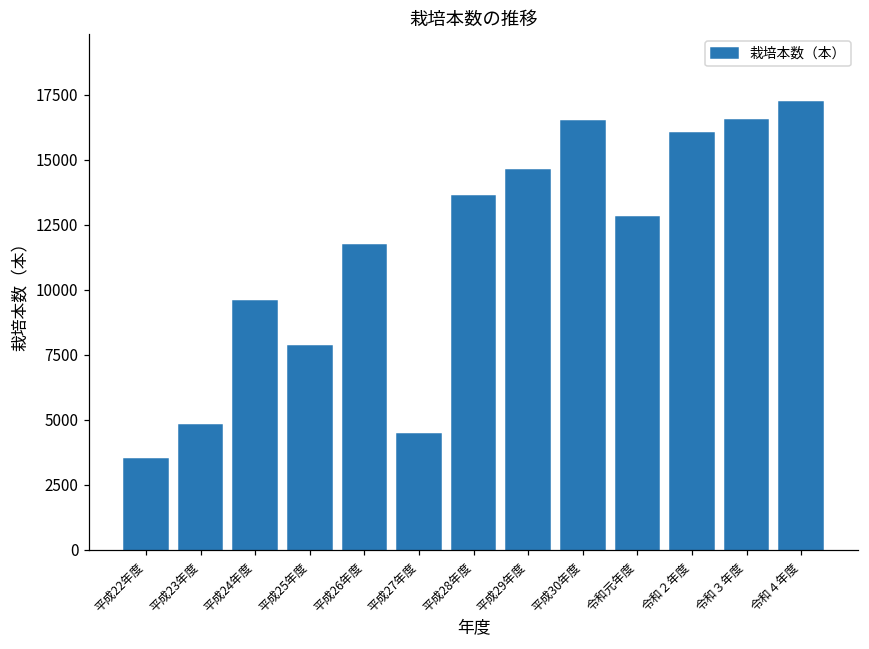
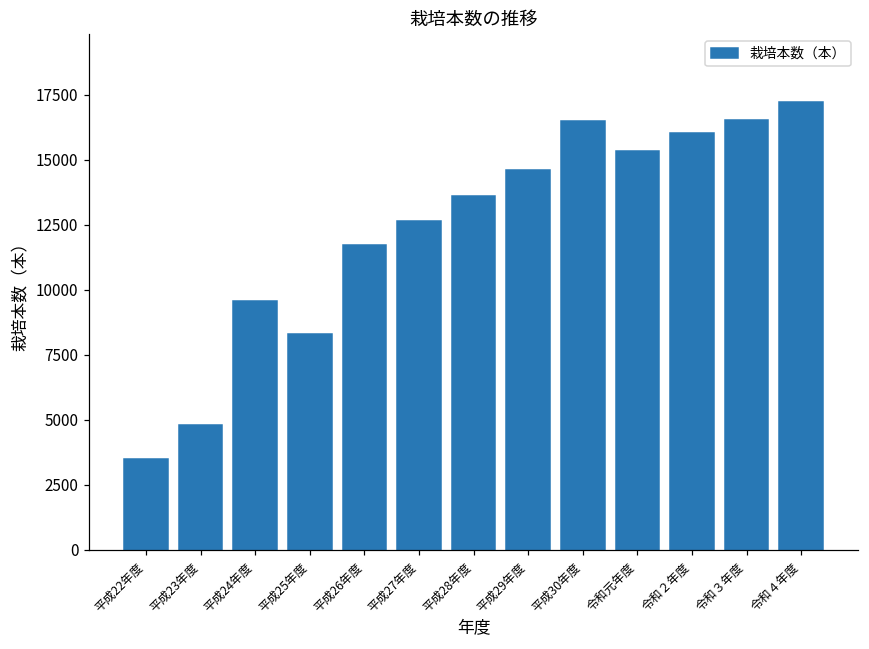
  {
    "平成22年度": 3500,
    "平成23年度": 4800,
    "平成24年度": 9600,
-   "平成25年度": 7800,
+   "平成25年度": 8300,
    "平成26年度": 11700,
-   "平成27年度": 4500,
+   "平成27年度": 12700,
    "平成28年度": 13600,
    "平成29年度": 14600,
    "平成30年度": 16500,
-   "令和元年度": 12800,
+   "令和元年度": 15300,
    "令和２年度": 16000,
    "令和３年度": 16500,
    "令和４年度": 17200
  }
